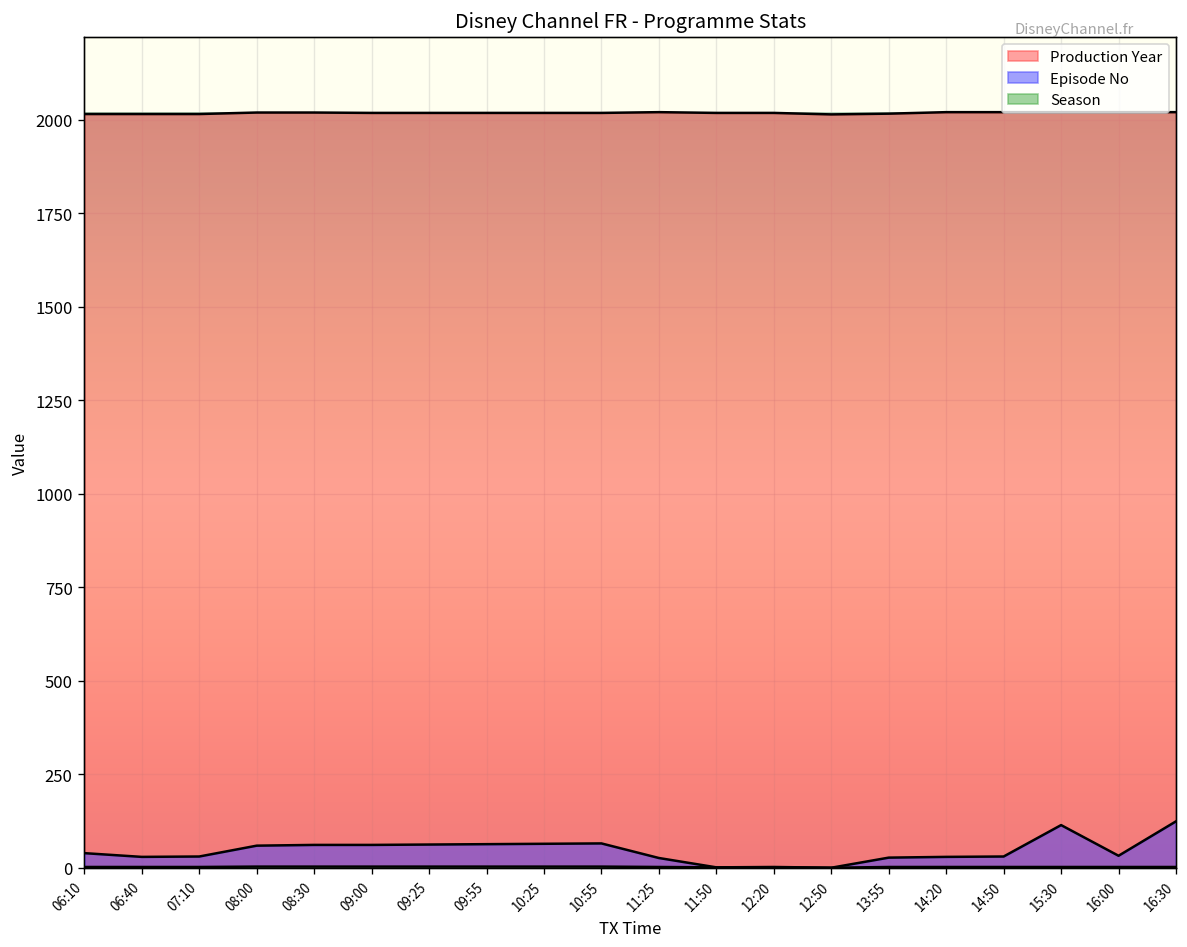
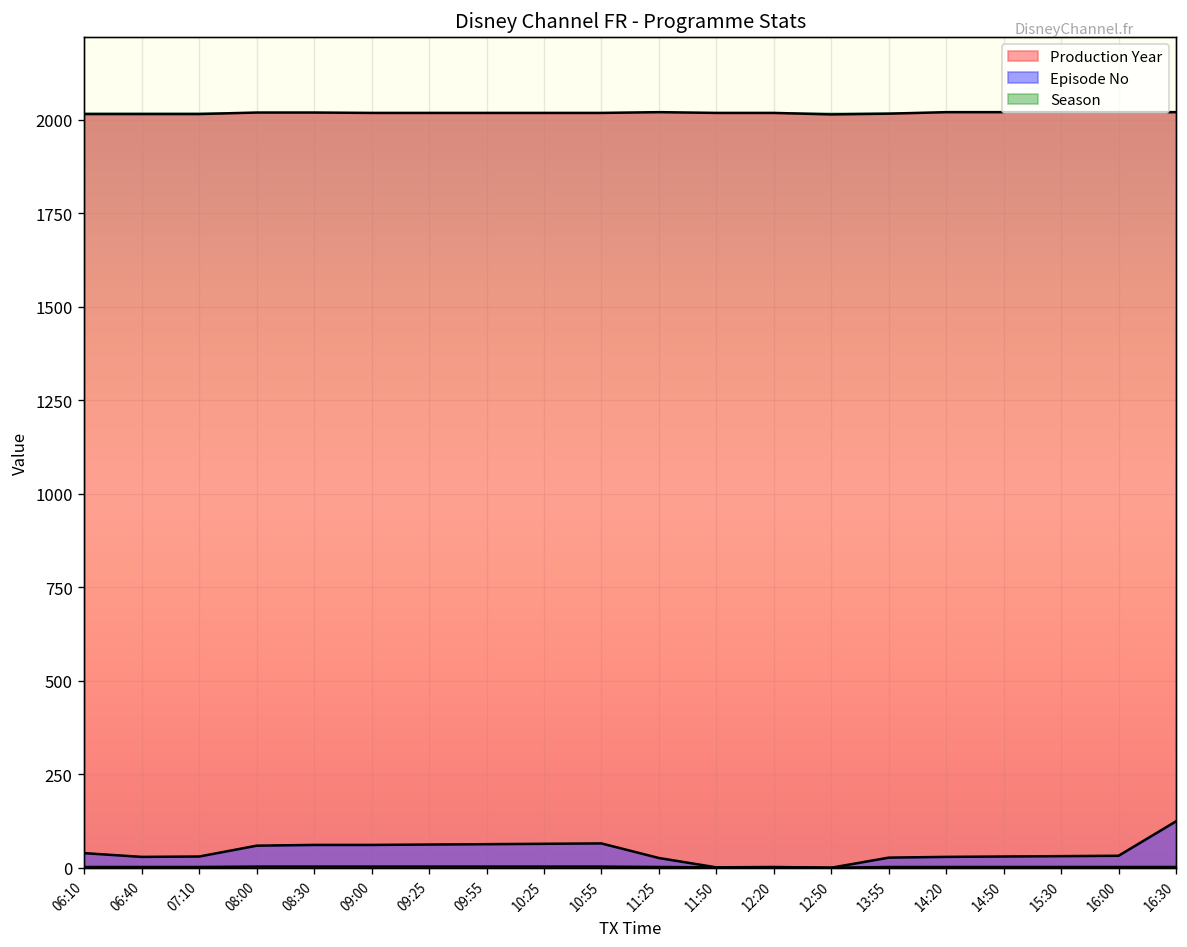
  {
    "Production Year": {
      "06:10": 2020,
      "06:40": 2020,
      "07:10": 2020,
      "08:00": 2020,
      "08:30": 2020,
      "09:00": 2020,
      "09:25": 2020,
      "09:55": 2020,
      "10:25": 2020,
      "10:55": 2020,
      "11:25": 2020,
      "11:50": 2020,
      "12:20": 2020,
      "12:50": 2010,
      "13:55": 2020,
      "14:20": 2020,
      "16:30": 2020
    },
    "Episode No": {
      "06:10": 40,
      "06:40": 30,
      "07:10": 30,
      "08:00": 60,
      "08:30": 60,
      "09:00": 60,
      "09:25": 60,
      "09:55": 60,
      "10:25": 60,
      "10:55": 70,
      "11:25": 30,
      "13:55": 30,
      "14:20": 30,
      "14:50": 30,
-     "15:30": 110,
+     "15:30": 30,
      "16:00": 30,
      "16:30": 120
    },
    "Season": {
      "06:10": 0,
      "06:40": 0,
      "07:10": 0,
      "08:00": 0,
      "08:30": 0,
      "09:00": 0,
      "09:25": 0,
      "09:55": 0,
      "10:25": 0,
      "10:55": 0,
      "11:25": 0,
      "13:55": 0,
      "14:20": 0,
      "14:50": 0,
      "15:30": 0,
      "16:00": 0,
      "16:30": 0
    }
  }
